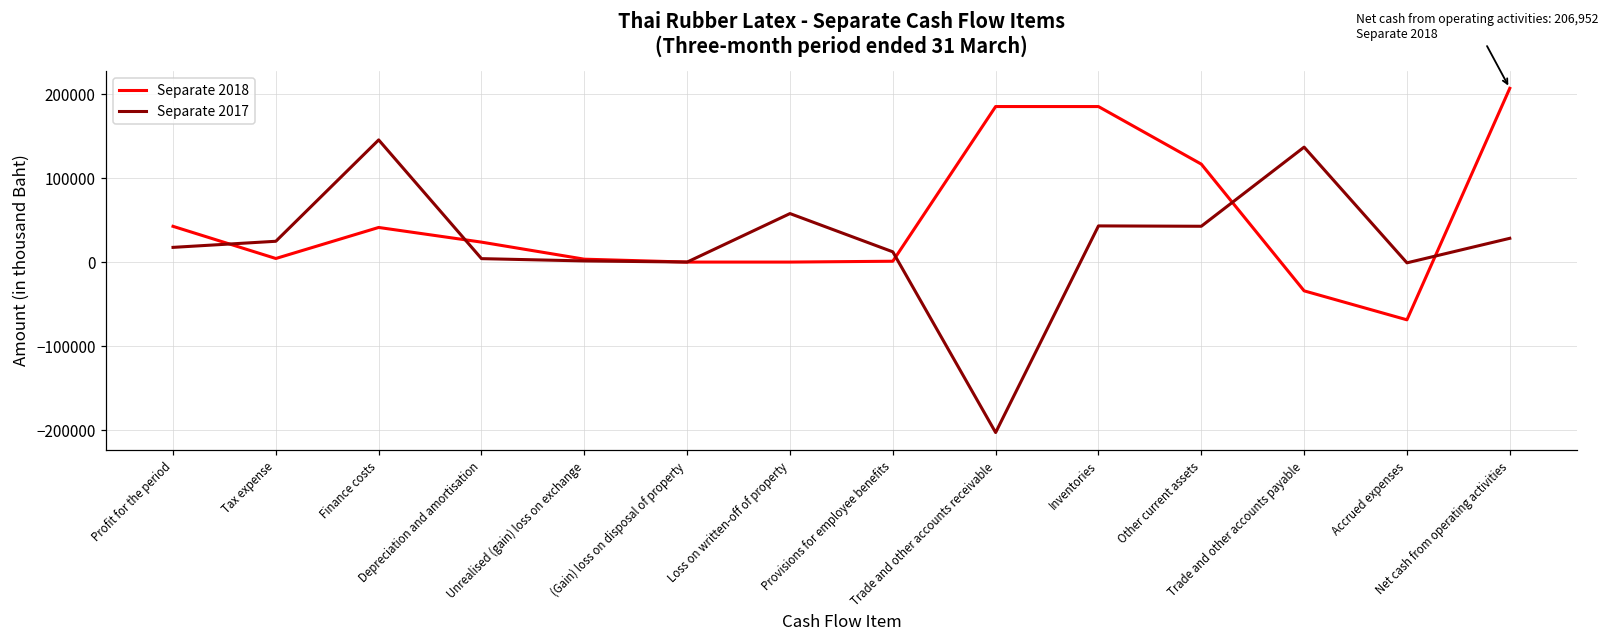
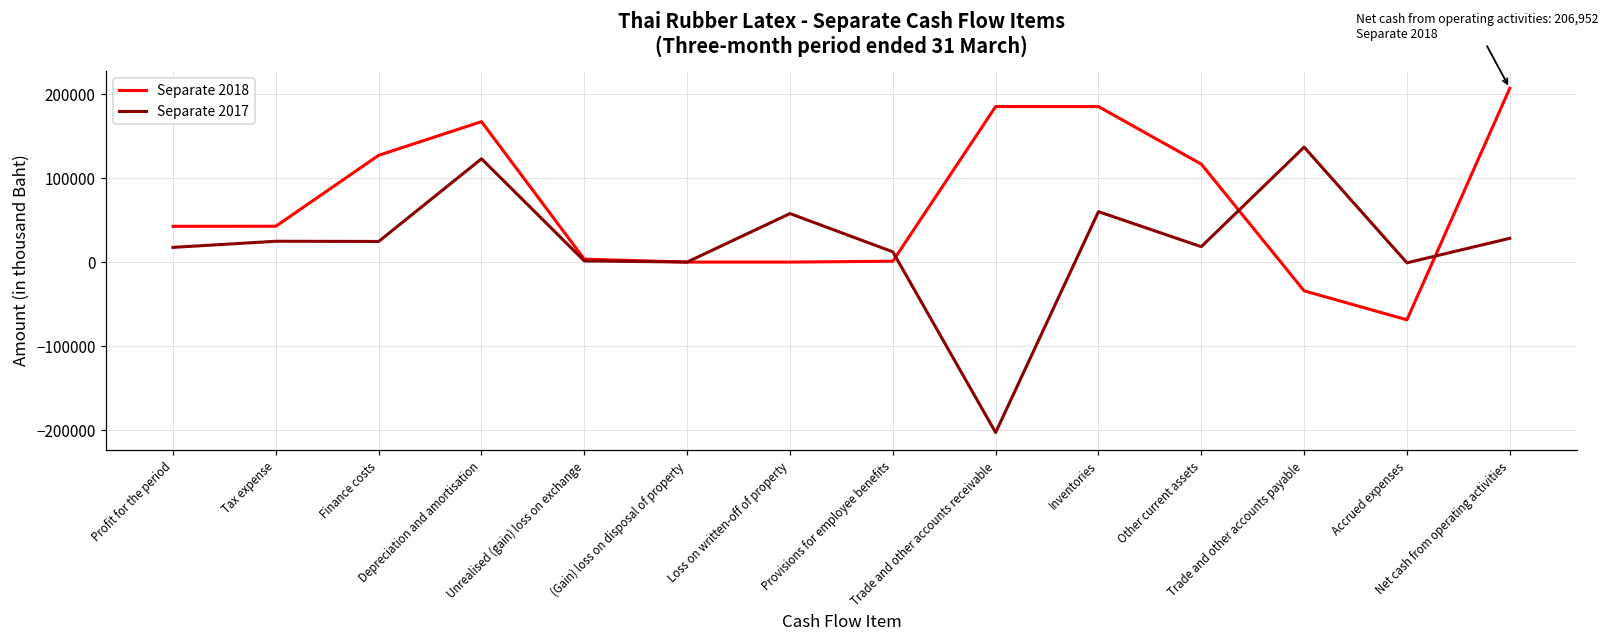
  {
    "Separate 2018": {
      "Profit for the period": 40000,
-     "Tax expense": 0,
-     "Finance costs": 40000,
-     "Depreciation and amortisation": 20000,
+     "Tax expense": 40000,
+     "Finance costs": 130000,
+     "Depreciation and amortisation": 170000,
      "Loss on written-off of property": 0,
      "Provisions for employee benefits": 0,
      "Trade and other accounts receivable": 190000,
      "Inventories": 190000,
      "Other current assets": 120000,
      "Trade and other accounts payable": -30000,
      "Accrued expenses": -70000
    },
    "Separate 2017": {
      "Profit for the period": 20000,
      "Tax expense": 20000,
-     "Finance costs": 150000,
-     "Depreciation and amortisation": 0,
+     "Finance costs": 20000,
+     "Depreciation and amortisation": 120000,
      "Loss on written-off of property": 60000,
      "Provisions for employee benefits": 10000,
      "Trade and other accounts receivable": -200000,
-     "Inventories": 40000,
-     "Other current assets": 40000,
+     "Inventories": 60000,
+     "Other current assets": 20000,
      "Trade and other accounts payable": 140000,
      "Accrued expenses": 0,
      "Net cash from operating activities": 30000
    }
  }
